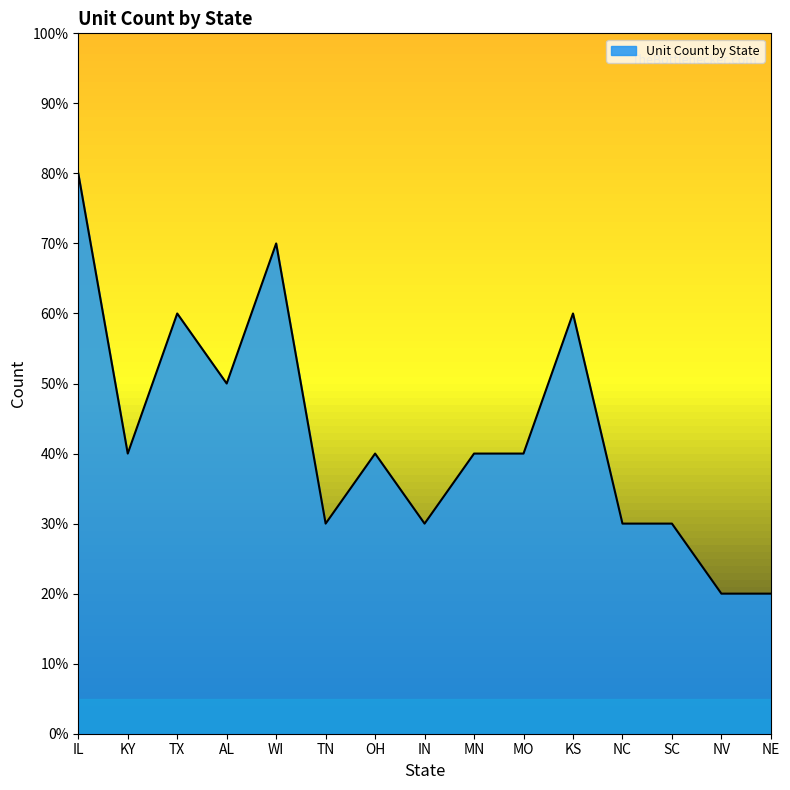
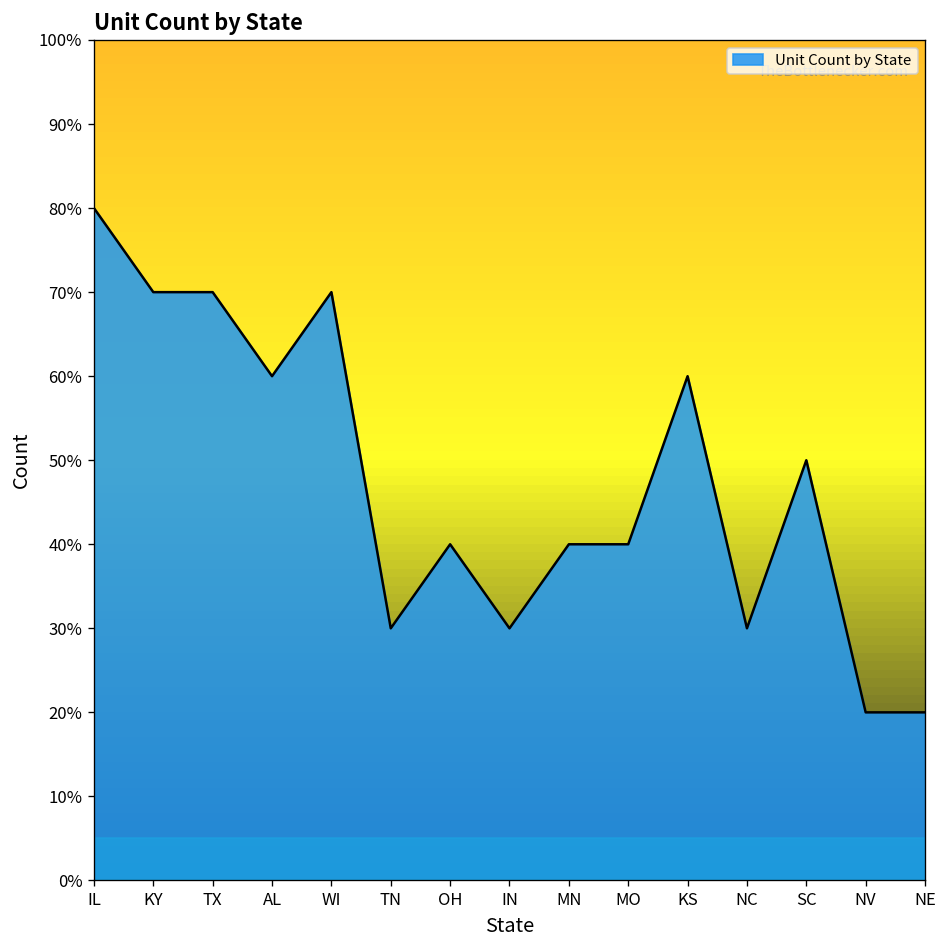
  {
    "IL": "80%",
-   "KY": "40%",
-   "TX": "60%",
-   "AL": "50%",
+   "KY": "70%",
+   "TX": "70%",
+   "AL": "60%",
    "WI": "70%",
    "TN": "30%",
    "OH": "40%",
    "IN": "30%",
    "MN": "40%",
    "MO": "40%",
    "KS": "60%",
    "NC": "30%",
-   "SC": "30%",
+   "SC": "50%",
    "NV": "20%",
    "NE": "20%"
  }
